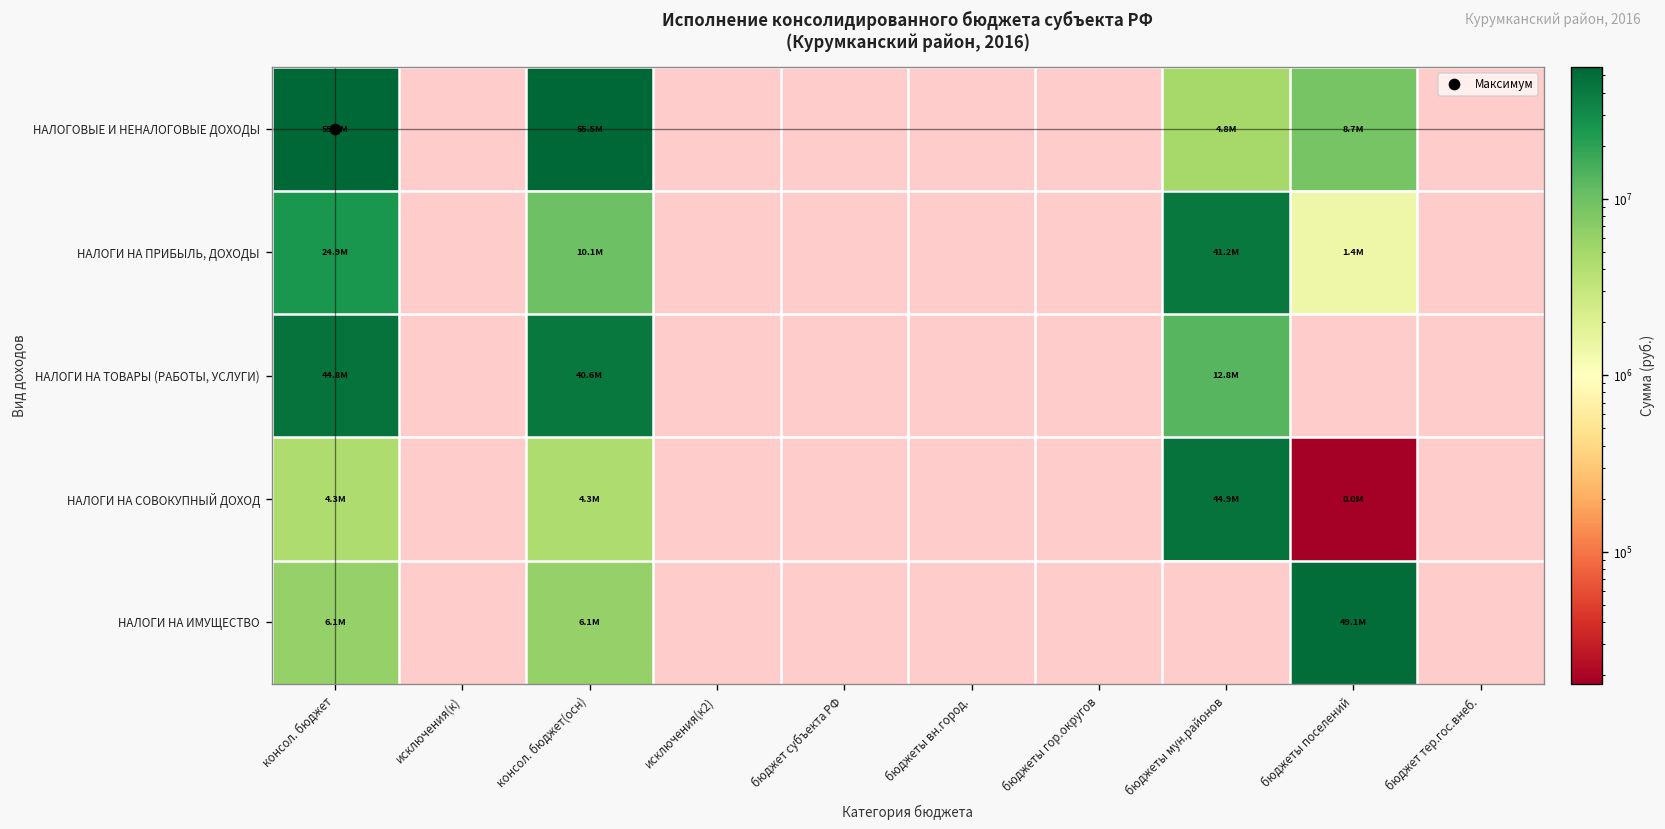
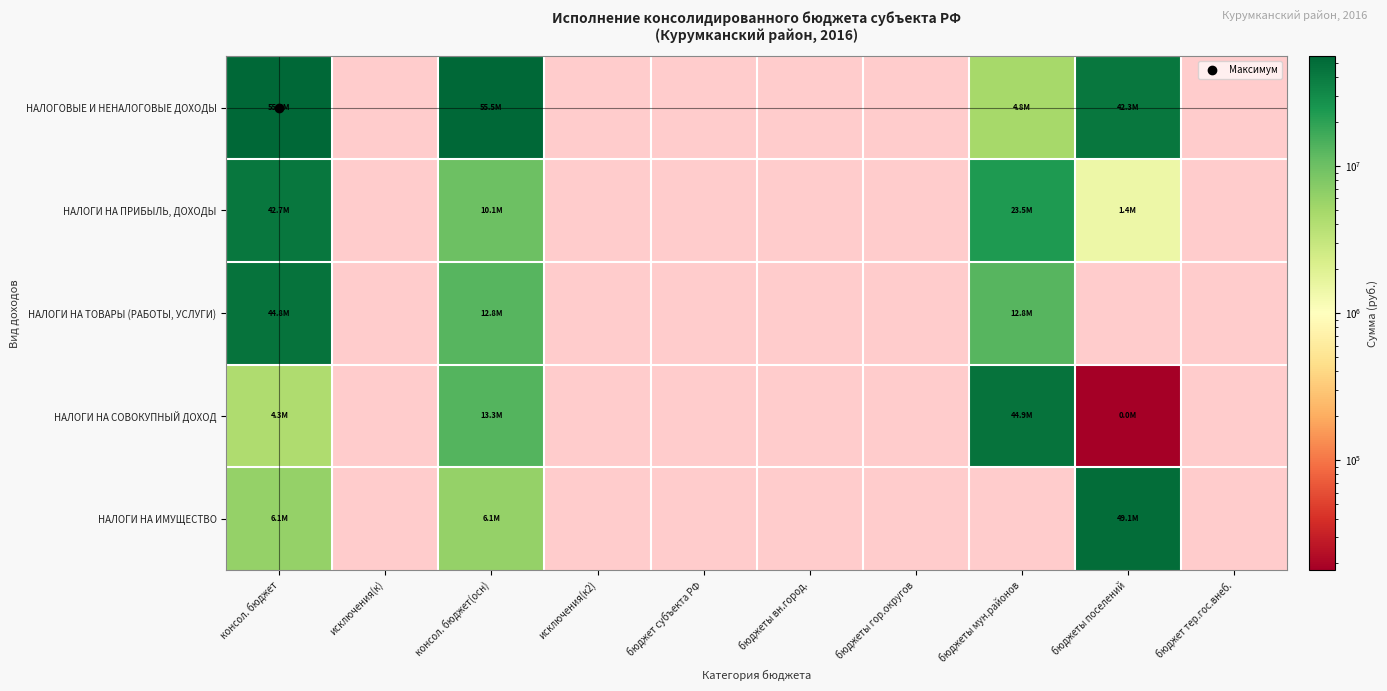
  {
    "НАЛОГОВЫЕ И НЕНАЛОГОВЫЕ ДОХОДЫ": {
      "консол. бюджет(осн)": "55.5M",
      "бюджеты мун.районов": "4.8M",
-     "бюджеты поселений": "8.7M"
+     "бюджеты поселений": "42.3M"
    },
    "НАЛОГИ НА ПРИБЫЛЬ, ДОХОДЫ": {
-     "консол. бюджет": "24.9M",
+     "консол. бюджет": "42.7M",
      "консол. бюджет(осн)": "10.1M",
-     "бюджеты мун.районов": "41.2M",
+     "бюджеты мун.районов": "23.5M",
      "бюджеты поселений": "1.4M"
    },
    "НАЛОГИ НА ТОВАРЫ (РАБОТЫ, УСЛУГИ)": {
      "консол. бюджет": "44.8M",
-     "консол. бюджет(осн)": "40.6M",
+     "консол. бюджет(осн)": "12.8M",
      "бюджеты мун.районов": "12.8M"
    },
    "НАЛОГИ НА СОВОКУПНЫЙ ДОХОД": {
      "консол. бюджет": "4.3M",
-     "консол. бюджет(осн)": "4.3M",
+     "консол. бюджет(осн)": "13.3M",
      "бюджеты мун.районов": "44.9M",
      "бюджеты поселений": "0.0M"
    },
    "НАЛОГИ НА ИМУЩЕСТВО": {
      "консол. бюджет": "6.1M",
      "консол. бюджет(осн)": "6.1M",
      "бюджеты поселений": "49.1M"
    }
  }
